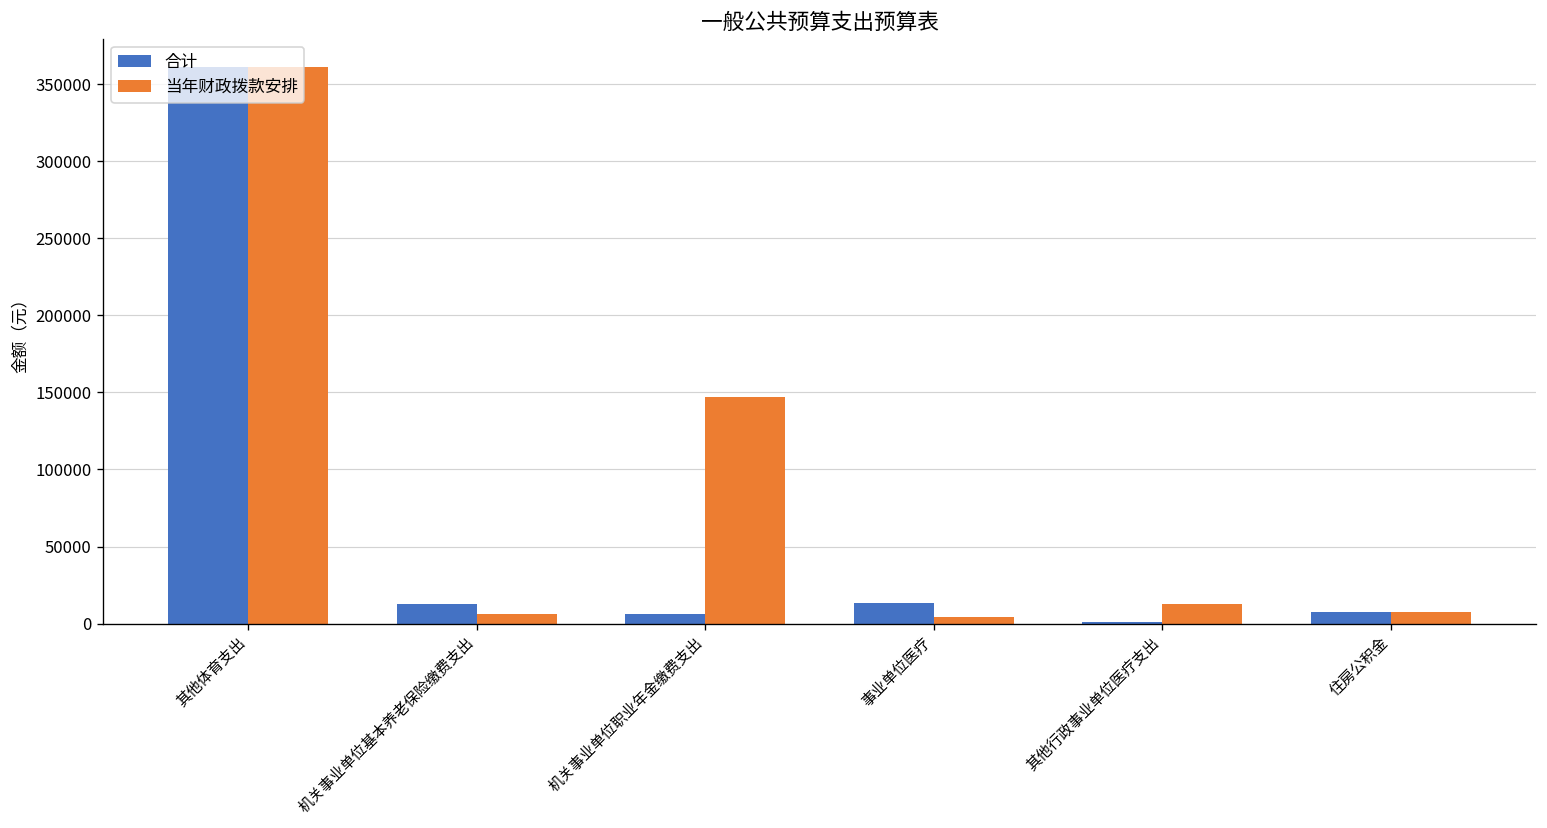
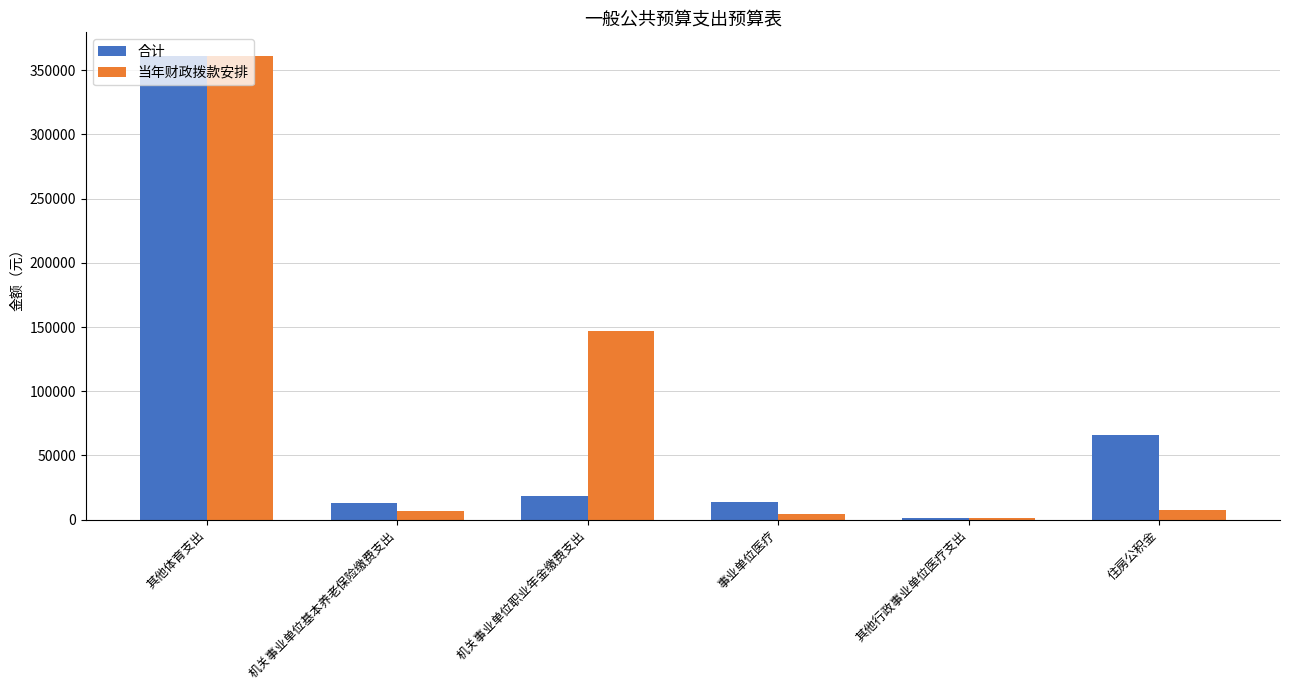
  {
    "合计": {
      "机关事业单位基本养老保险缴费支出": 13000,
-     "机关事业单位职业年金缴费支出": 6000,
+     "机关事业单位职业年金缴费支出": 18000,
      "事业单位医疗": 14000,
-     "住房公积金": 7000
+     "住房公积金": 66000
    },
    "当年财政拨款安排": {
      "机关事业单位基本养老保险缴费支出": 6000,
      "机关事业单位职业年金缴费支出": 147000,
      "事业单位医疗": 4000,
-     "其他行政事业单位医疗支出": 13000,
+     "其他行政事业单位医疗支出": 1000,
      "住房公积金": 7000
    }
  }
